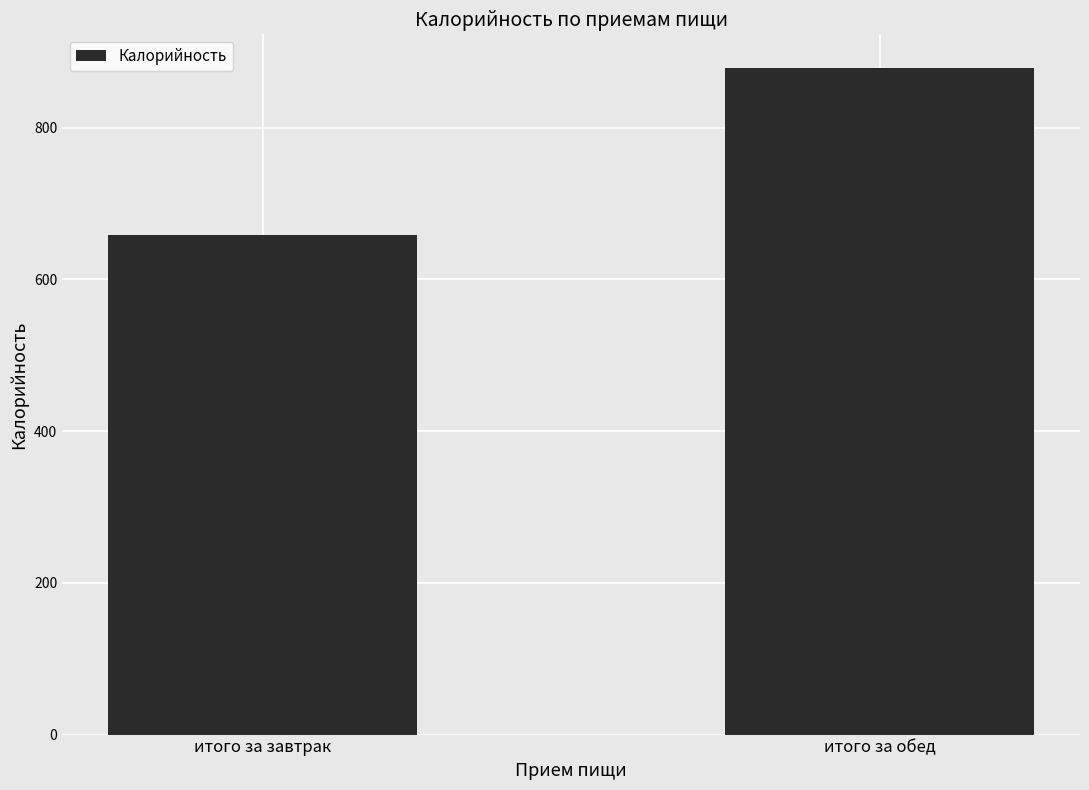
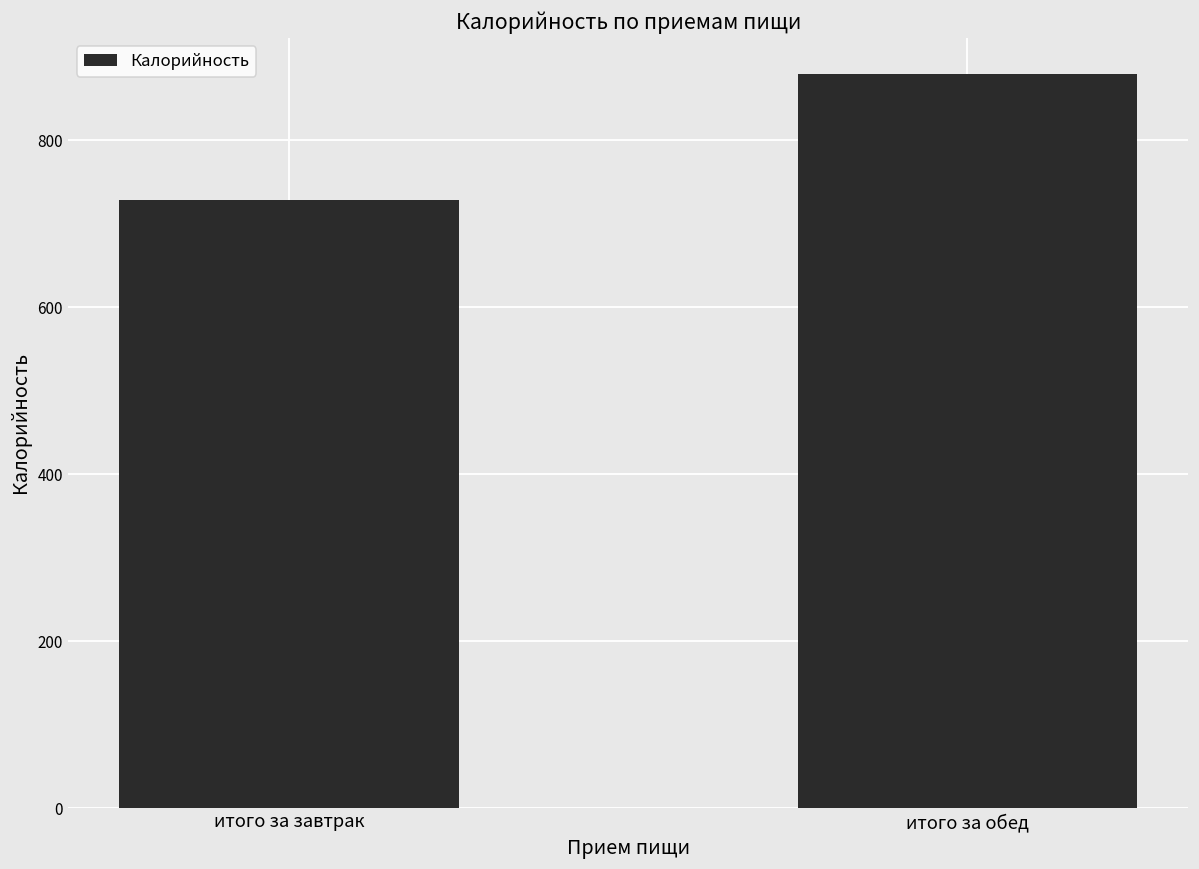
  {
-   "итого за завтрак": 660,
+   "итого за завтрак": 730,
    "итого за обед": 880
  }
